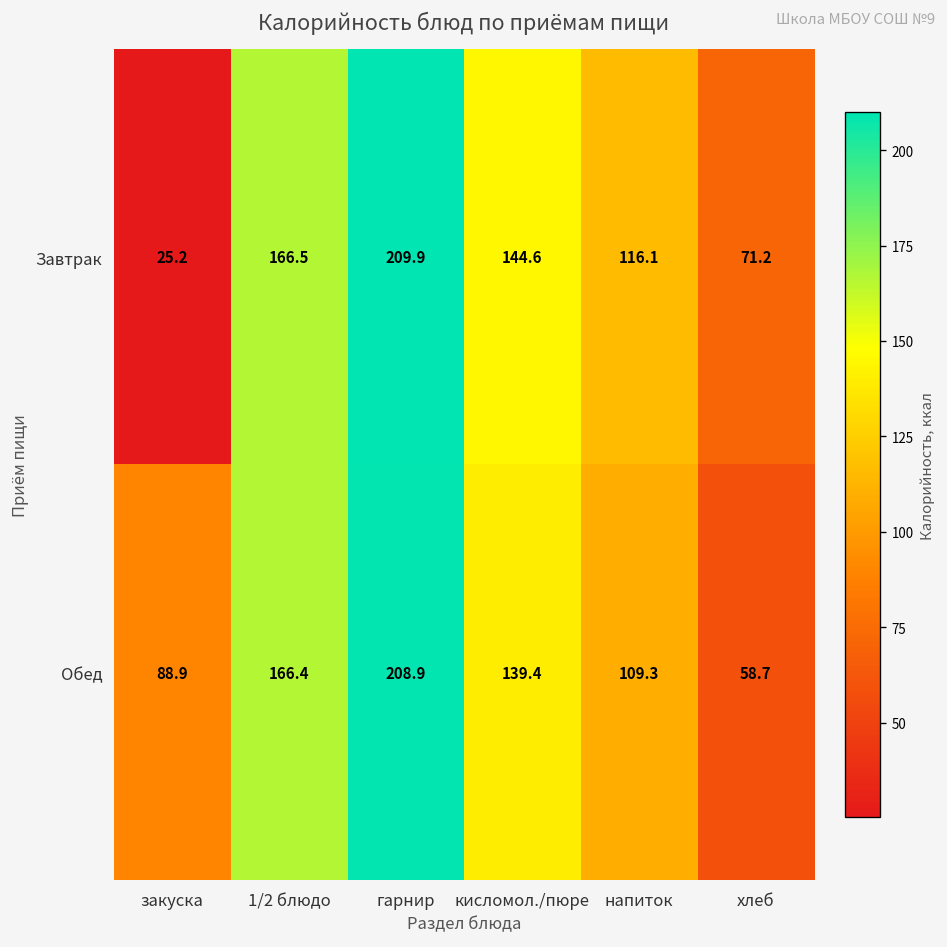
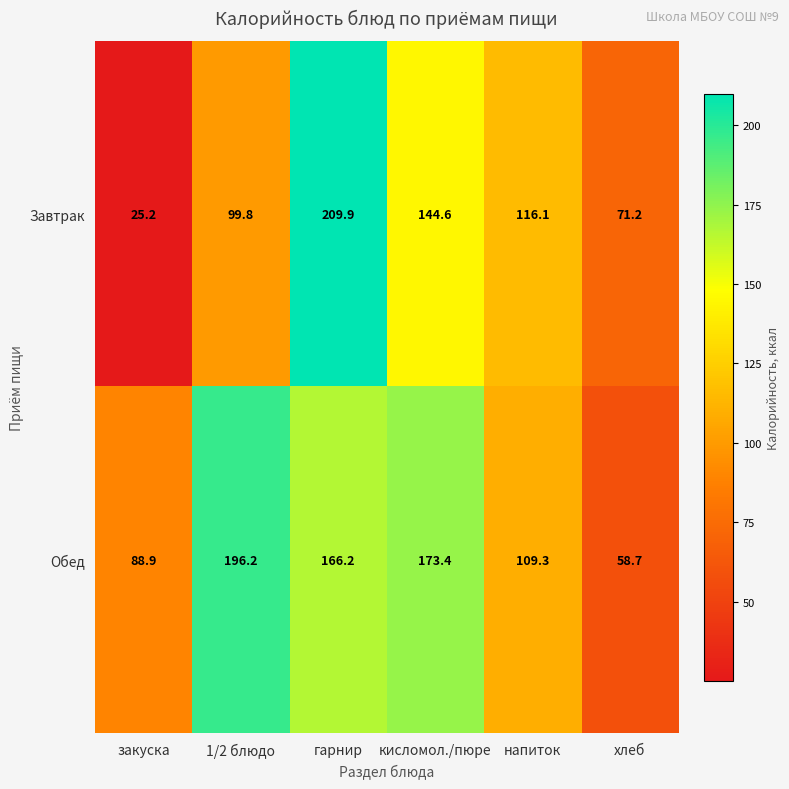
  {
    "Завтрак": {
      "закуска": 25.2,
-     "1/2 блюдо": 166.5,
+     "1/2 блюдо": 99.8,
      "гарнир": 209.9,
      "кисломол./пюре": 144.6,
      "напиток": 116.1,
      "хлеб": 71.2
    },
    "Обед": {
      "закуска": 88.9,
-     "1/2 блюдо": 166.4,
-     "гарнир": 208.9,
-     "кисломол./пюре": 139.4,
+     "1/2 блюдо": 196.2,
+     "гарнир": 166.2,
+     "кисломол./пюре": 173.4,
      "напиток": 109.3,
      "хлеб": 58.7
    }
  }
